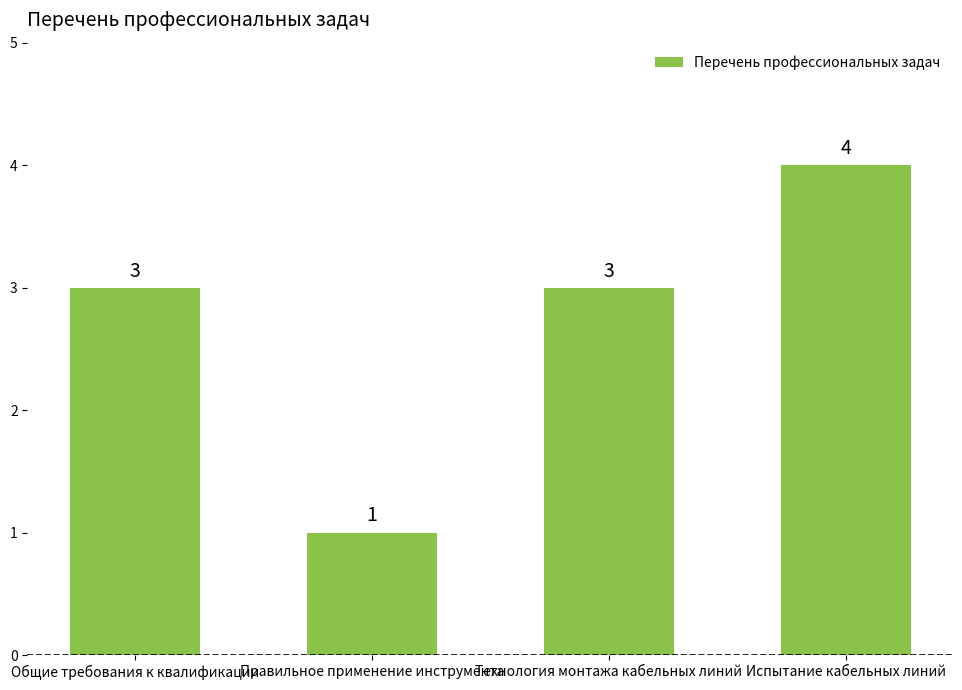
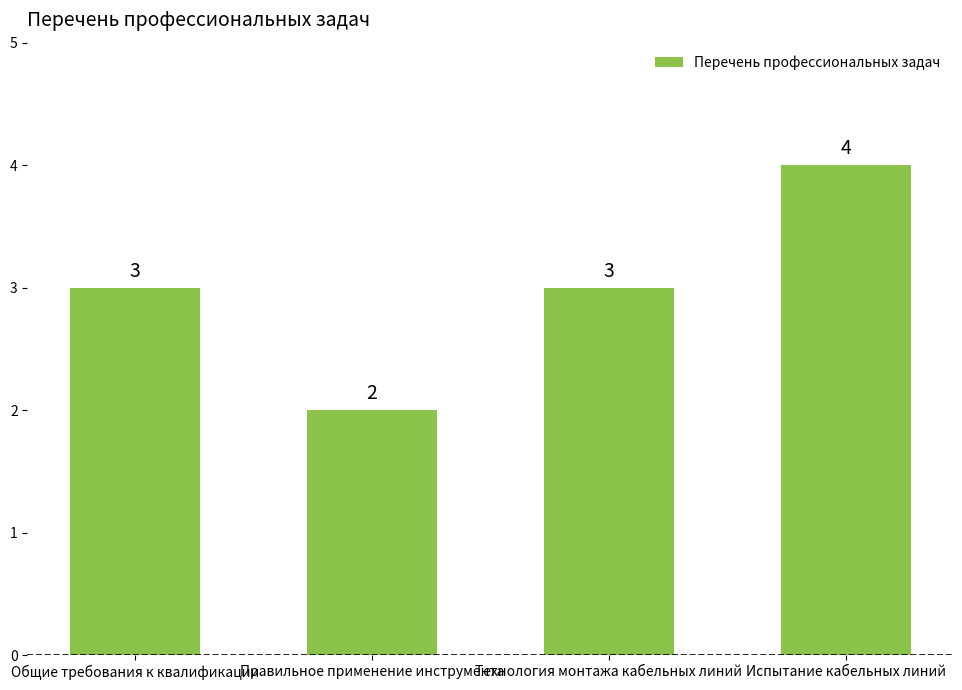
  {
    "Общие требования к квалификации": 3,
-   "Правильное применение инструмента": 1,
+   "Правильное применение инструмента": 2,
    "Технология монтажа кабельных линий": 3,
    "Испытание кабельных линий": 4
  }
